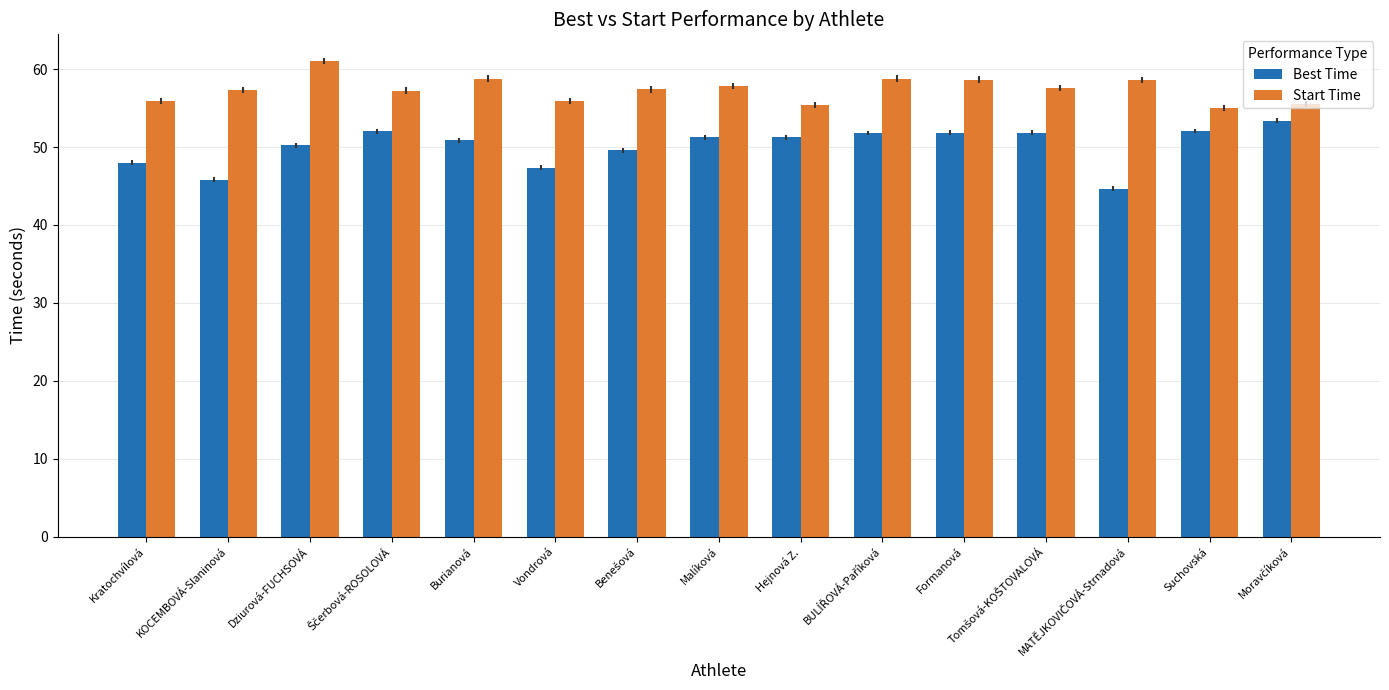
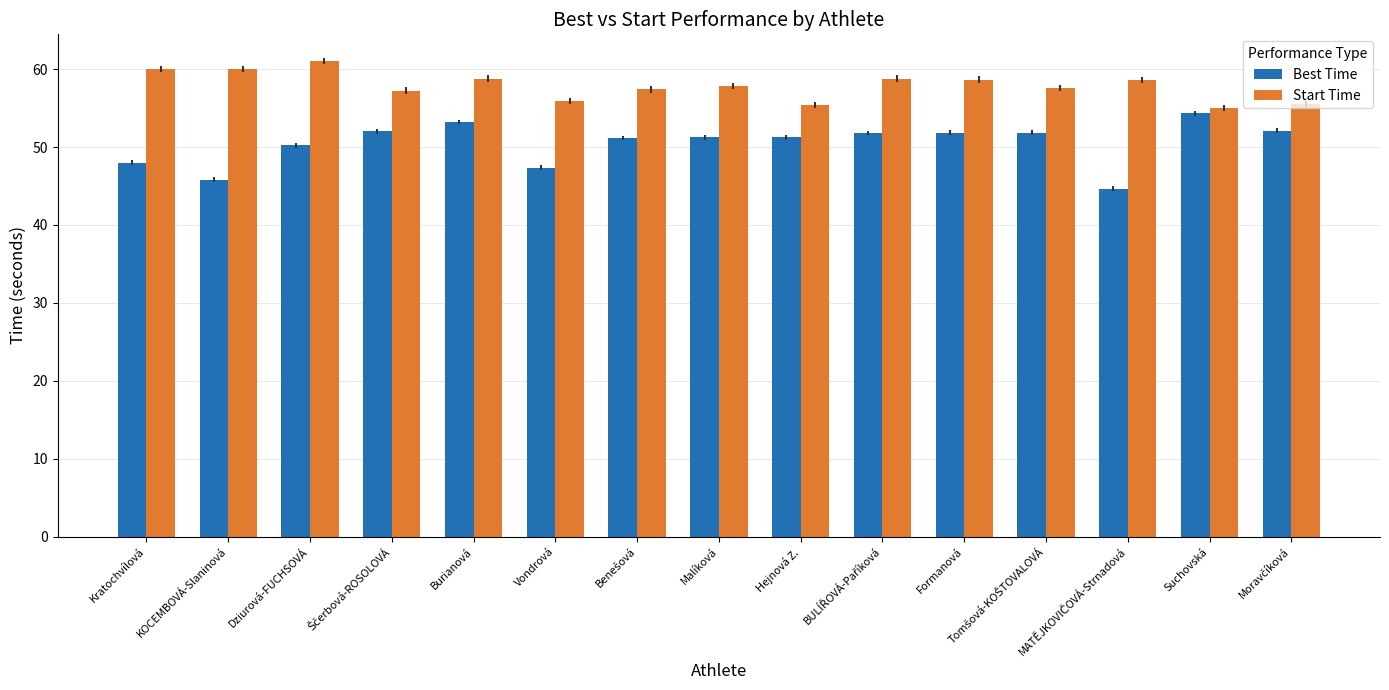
  {
    "Best Time": {
      "Kratochvílová": 48,
      "KOCEMBOVÁ-Slaninová": 46,
      "Dziurová-FUCHSOVÁ": 50,
      "Ščerbová-ROSOLOVÁ": 52,
-     "Burianová": 51,
+     "Burianová": 53,
      "Vondrová": 47,
-     "Benešová": 50,
+     "Benešová": 51,
      "Malíková": 51,
      "Hejnová Z.": 51,
      "BULÍŘOVÁ-Paříková": 52,
      "Formanová": 52,
      "Tomšová-KOŠTOVALOVÁ": 52,
      "MATĚJKOVIČOVÁ-Strnadová": 45,
-     "Suchovská": 52,
-     "Moravčíková": 53
+     "Suchovská": 54,
+     "Moravčíková": 52
    },
    "Start Time": {
-     "Kratochvílová": 56,
-     "KOCEMBOVÁ-Slaninová": 57,
+     "Kratochvílová": 60,
+     "KOCEMBOVÁ-Slaninová": 60,
      "Dziurová-FUCHSOVÁ": 61,
      "Ščerbová-ROSOLOVÁ": 57,
      "Burianová": 59,
      "Vondrová": 56,
      "Benešová": 57,
      "Malíková": 58,
      "Hejnová Z.": 55,
      "BULÍŘOVÁ-Paříková": 59,
      "Formanová": 59,
      "Tomšová-KOŠTOVALOVÁ": 58,
      "MATĚJKOVIČOVÁ-Strnadová": 59,
      "Suchovská": 55
    }
  }
